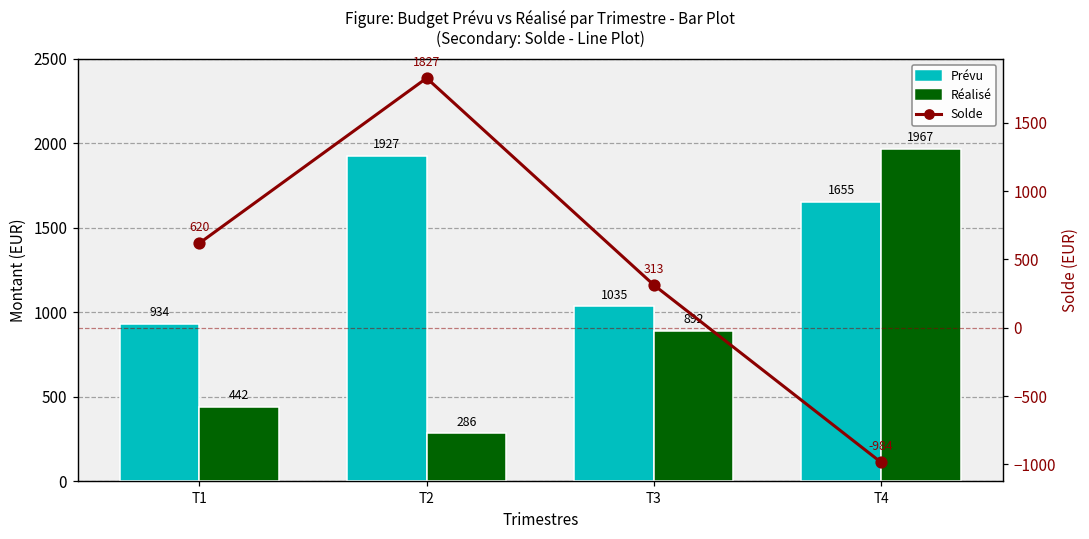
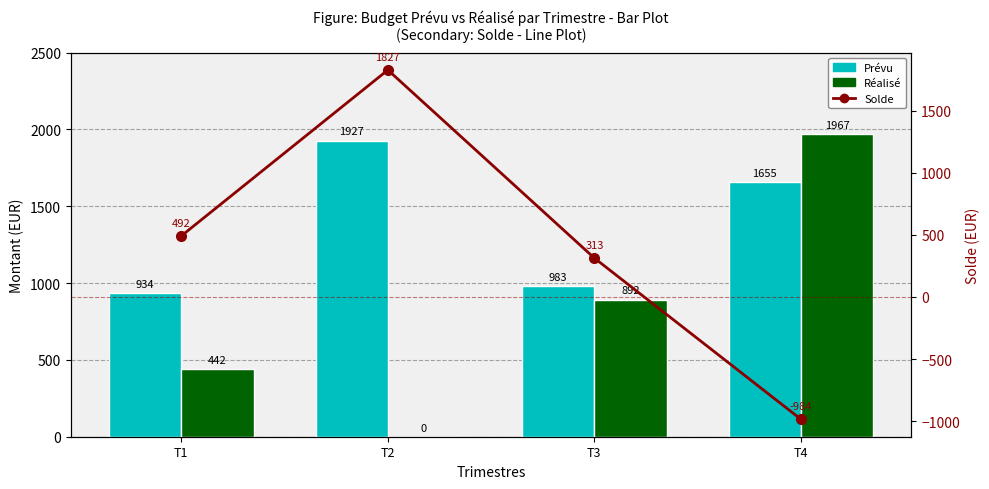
  {
    "Prévu": {
      "T1": 934,
      "T2": 1927,
-     "T3": 1035,
+     "T3": 983,
      "T4": 1655
    },
    "Réalisé": {
      "T1": 442,
-     "T2": 286,
+     "T2": 0,
      "T3": 892,
      "T4": 1967
    },
    "Solde": {
-     "T1": 620,
+     "T1": 492,
      "T2": 1827,
      "T3": 313,
      "T4": -984
    }
  }
